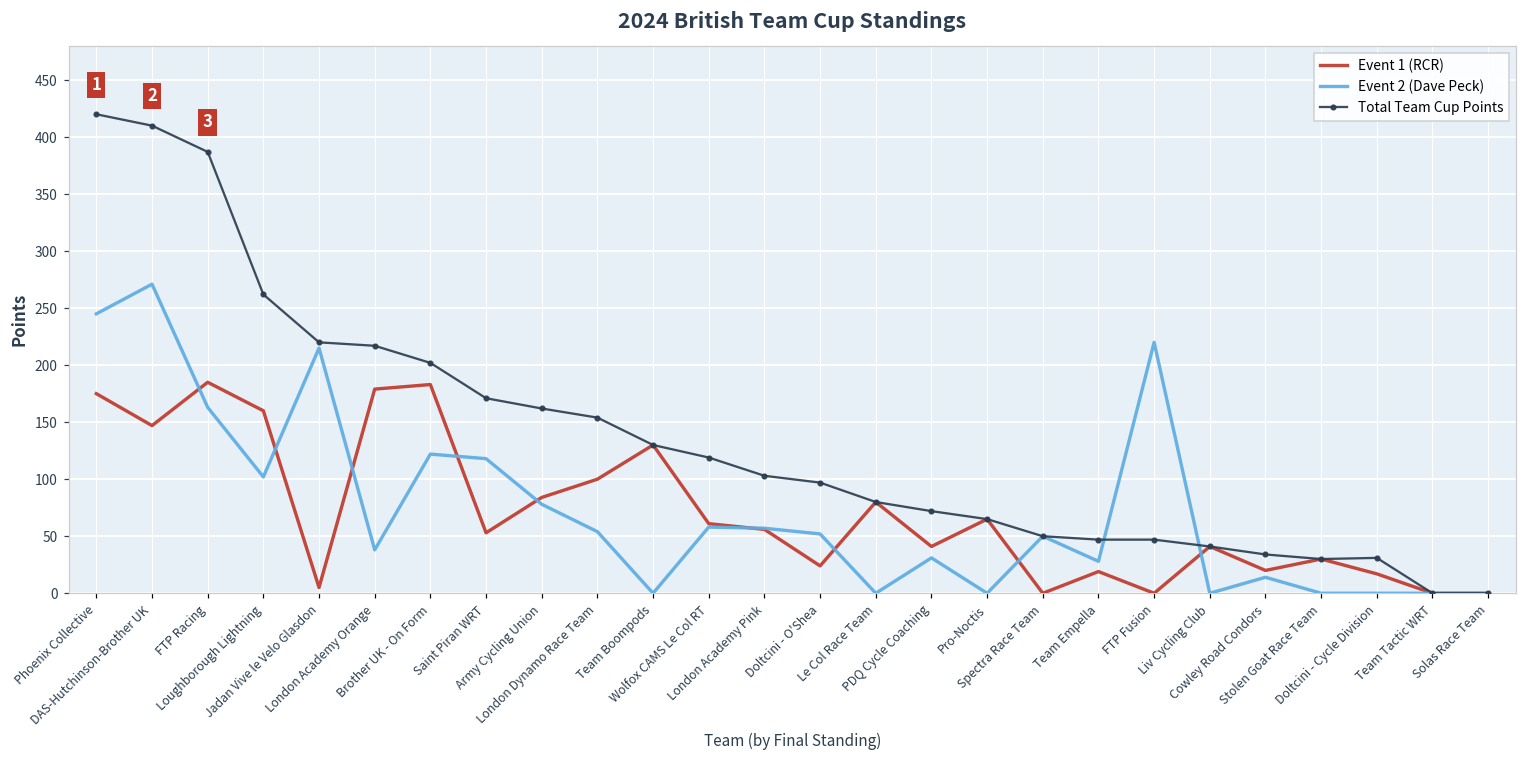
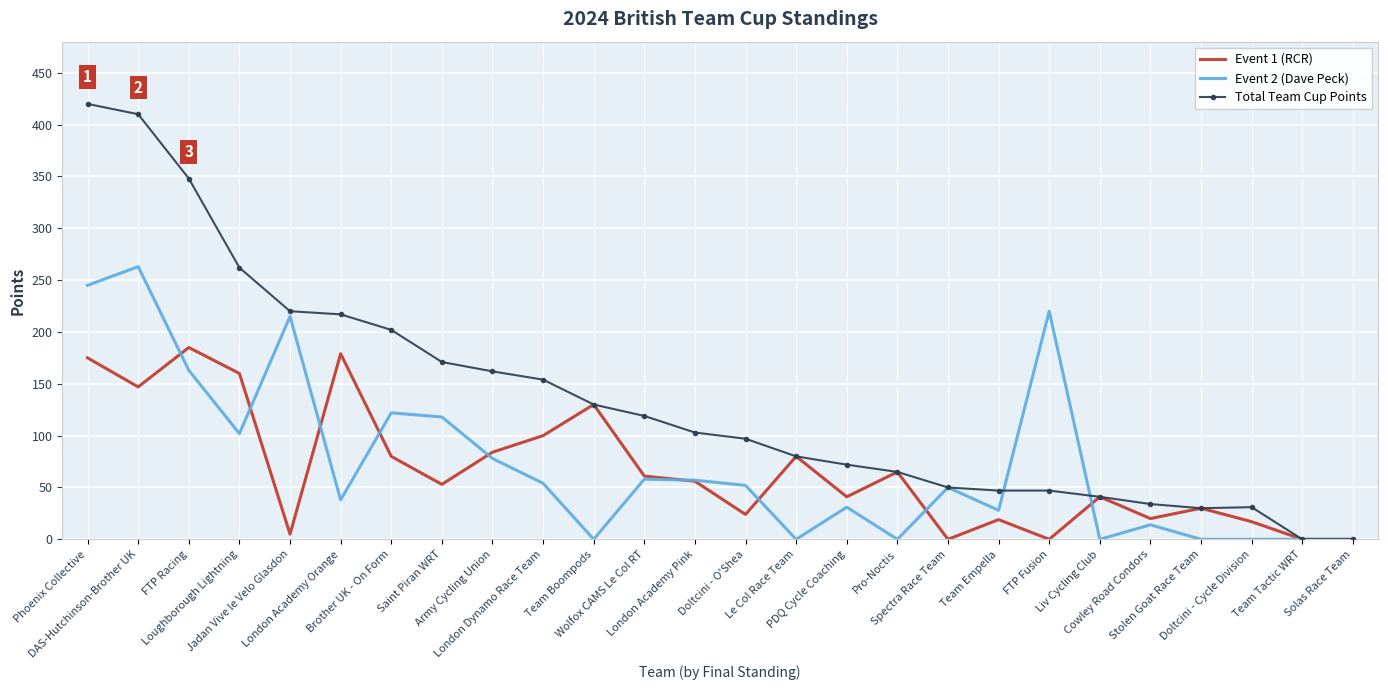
  {
    "Event 1 (RCR)": {
      "Phoenix Collective": 175,
      "DAS-Hutchinson-Brother UK": 147,
      "FTP Racing": 185,
      "Loughborough Lightning": 160,
      "Jadan Vive le Velo Glasdon": 5,
      "London Academy Orange": 179,
-     "Brother UK - On Form": 183,
+     "Brother UK - On Form": 80,
      "Saint Piran WRT": 53,
      "Army Cycling Union": 84,
      "London Dynamo Race Team": 100,
      "Wolfox CAMS Le Col RT": 61,
      "Doltcini - O'Shea": 24,
      "PDQ Cycle Coaching": 41,
      "Spectra Race Team": 0,
      "Team Empella": 19,
      "FTP Fusion": 0,
      "Cowley Road Condors": 20,
      "Doltcini - Cycle Division": 17
    },
    "Event 2 (Dave Peck)": {
      "Phoenix Collective": 245,
-     "DAS-Hutchinson-Brother UK": 271,
+     "DAS-Hutchinson-Brother UK": 263,
      "FTP Racing": 163,
      "Loughborough Lightning": 102,
      "Jadan Vive le Velo Glasdon": 215,
      "London Academy Orange": 38,
      "Brother UK - On Form": 122,
      "Saint Piran WRT": 118,
      "Army Cycling Union": 78,
      "London Dynamo Race Team": 54,
      "Team Boompods": 0,
      "Wolfox CAMS Le Col RT": 58,
      "Doltcini - O'Shea": 52,
      "Le Col Race Team": 0,
      "PDQ Cycle Coaching": 31,
      "Pro-Noctis": 0,
      "Team Empella": 28,
      "FTP Fusion": 220,
      "Liv Cycling Club": 0,
      "Cowley Road Condors": 14,
      "Stolen Goat Race Team": 0,
      "Doltcini - Cycle Division": 0
    },
    "Total Team Cup Points": {
-     "FTP Racing": 387,
+     "FTP Racing": 348,
      "Loughborough Lightning": 262,
      "Jadan Vive le Velo Glasdon": 220,
      "London Academy Orange": 217,
      "Brother UK - On Form": 202,
      "Saint Piran WRT": 171,
      "Army Cycling Union": 162,
      "London Dynamo Race Team": 154,
      "Wolfox CAMS Le Col RT": 119,
      "London Academy Pink": 103,
      "Doltcini - O'Shea": 97,
      "PDQ Cycle Coaching": 72,
      "Team Empella": 47,
      "FTP Fusion": 47,
      "Cowley Road Condors": 34,
      "Doltcini - Cycle Division": 31
    }
  }
